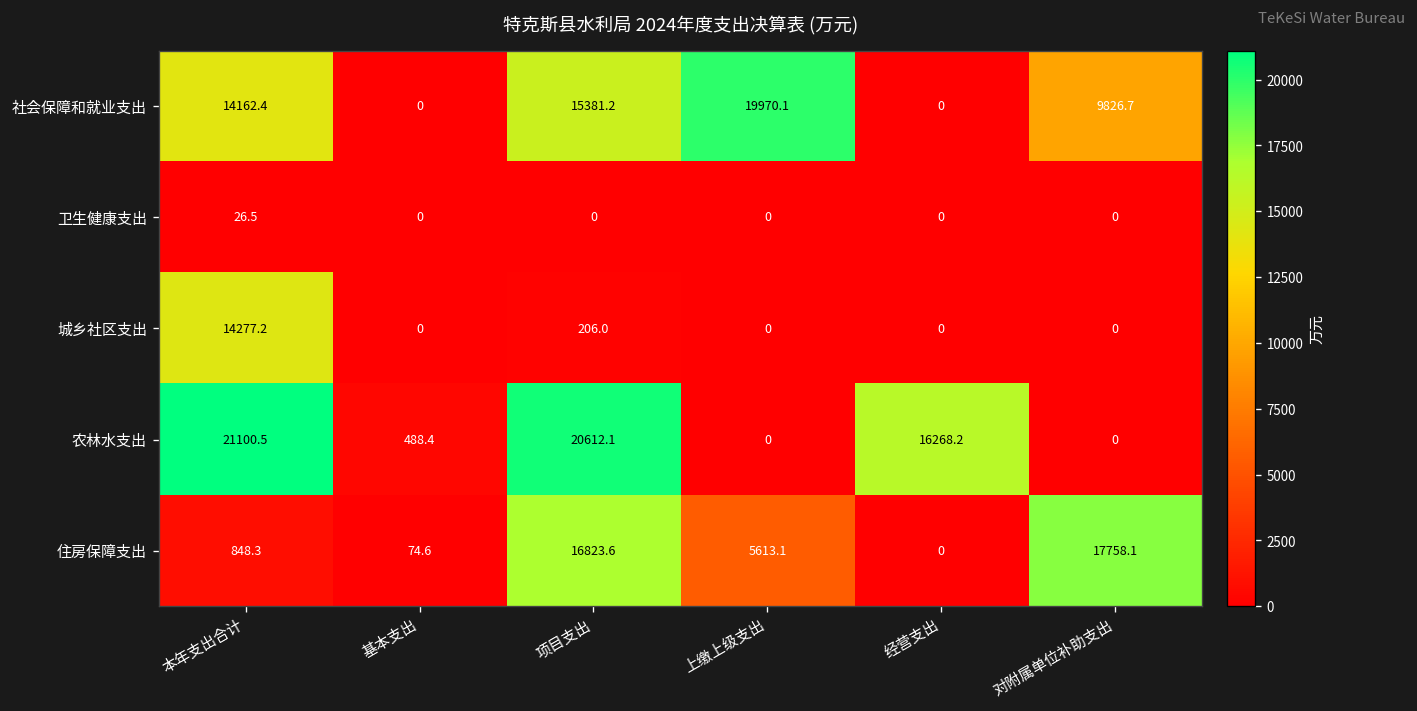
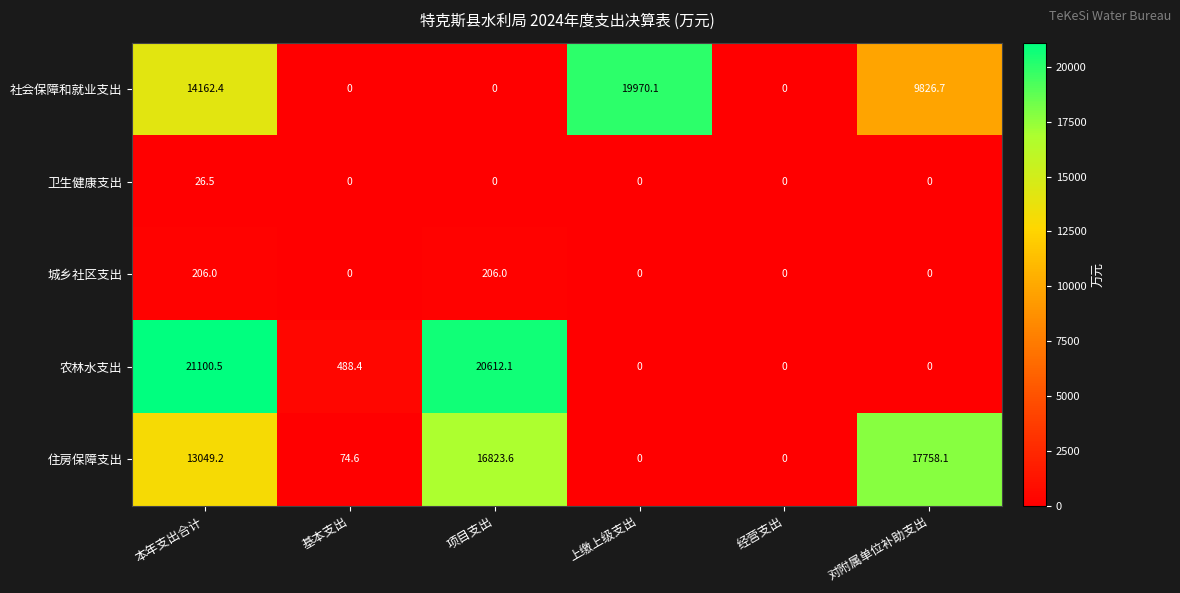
  {
    "社会保障和就业支出": {
      "本年支出合计": 14162.4,
      "基本支出": 0,
-     "项目支出": 15381.2,
+     "项目支出": 0,
      "上缴上级支出": 19970.1,
      "经营支出": 0,
      "对附属单位补助支出": 9826.7
    },
    "卫生健康支出": {
      "本年支出合计": 26.5,
      "基本支出": 0,
      "项目支出": 0,
      "上缴上级支出": 0,
      "经营支出": 0,
      "对附属单位补助支出": 0
    },
    "城乡社区支出": {
-     "本年支出合计": 14277.2,
+     "本年支出合计": 206.0,
      "基本支出": 0,
      "项目支出": 206.0,
      "上缴上级支出": 0,
      "经营支出": 0,
      "对附属单位补助支出": 0
    },
    "农林水支出": {
      "本年支出合计": 21100.5,
      "基本支出": 488.4,
      "项目支出": 20612.1,
      "上缴上级支出": 0,
-     "经营支出": 16268.2,
+     "经营支出": 0,
      "对附属单位补助支出": 0
    },
    "住房保障支出": {
-     "本年支出合计": 848.3,
+     "本年支出合计": 13049.2,
      "基本支出": 74.6,
      "项目支出": 16823.6,
-     "上缴上级支出": 5613.1,
+     "上缴上级支出": 0,
      "经营支出": 0,
      "对附属单位补助支出": 17758.1
    }
  }
